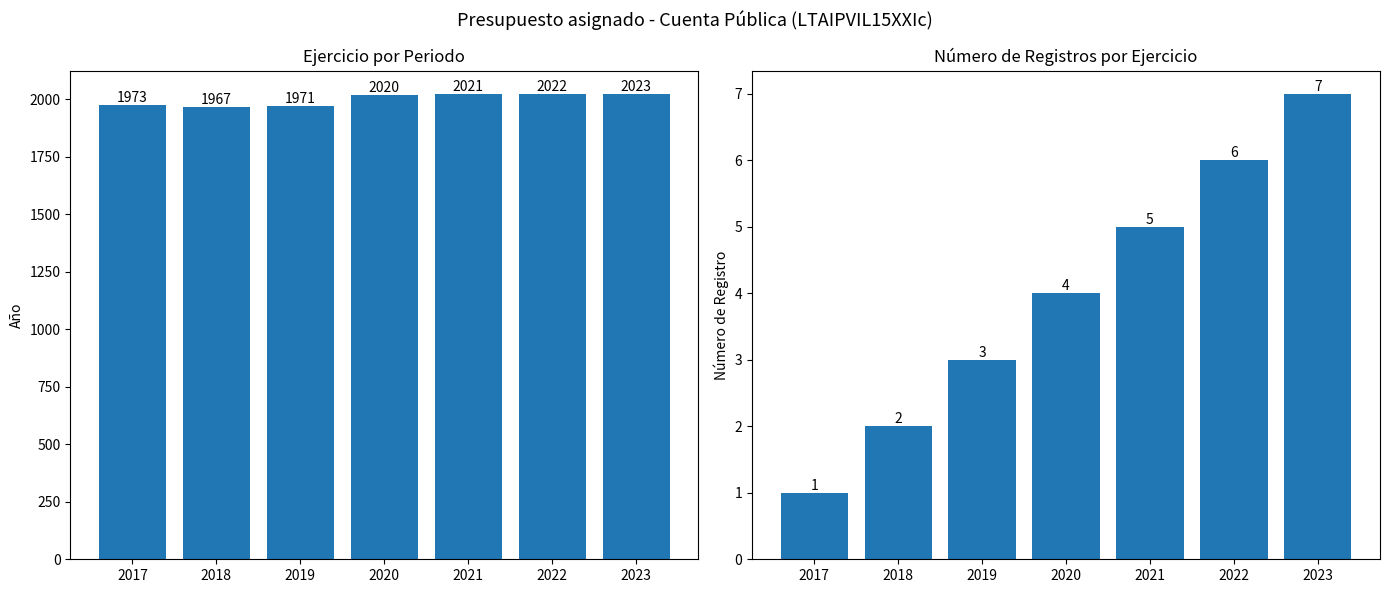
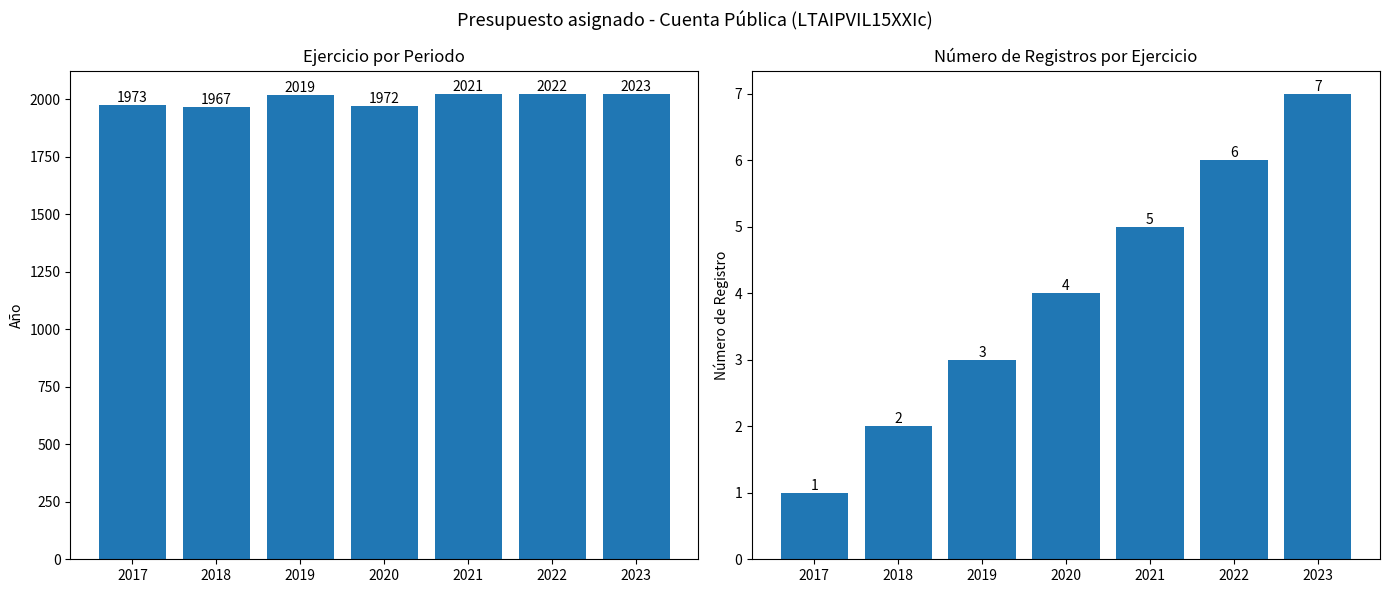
  {
    "Ejercicio por Periodo": {
      "2017": 1973,
      "2018": 1967,
-     "2019": 1971,
-     "2020": 2020,
+     "2019": 2019,
+     "2020": 1972,
      "2021": 2021,
      "2022": 2022,
      "2023": 2023
    },
    "Número de Registros por Ejercicio": {
      "2017": 1,
      "2018": 2,
      "2019": 3,
      "2020": 4,
      "2021": 5,
      "2022": 6,
      "2023": 7
    }
  }
